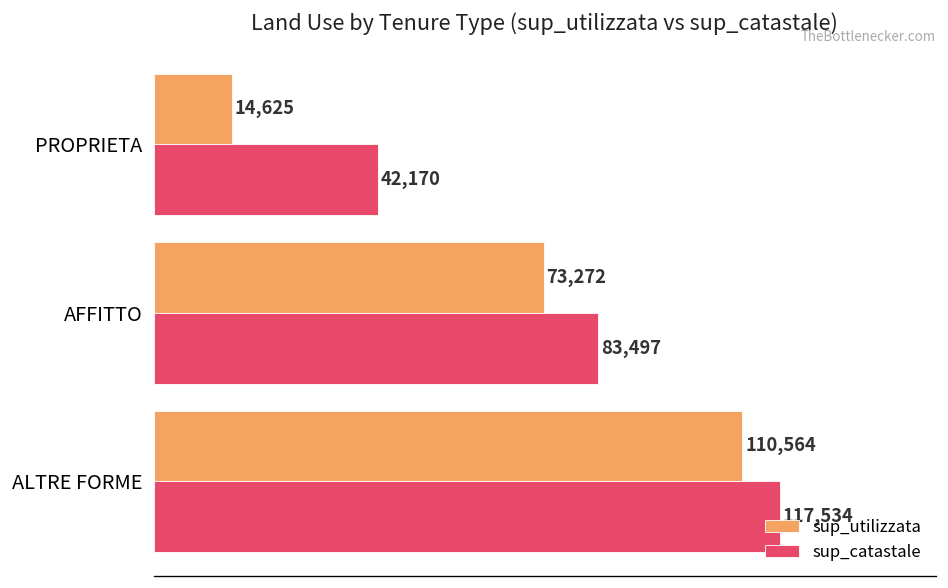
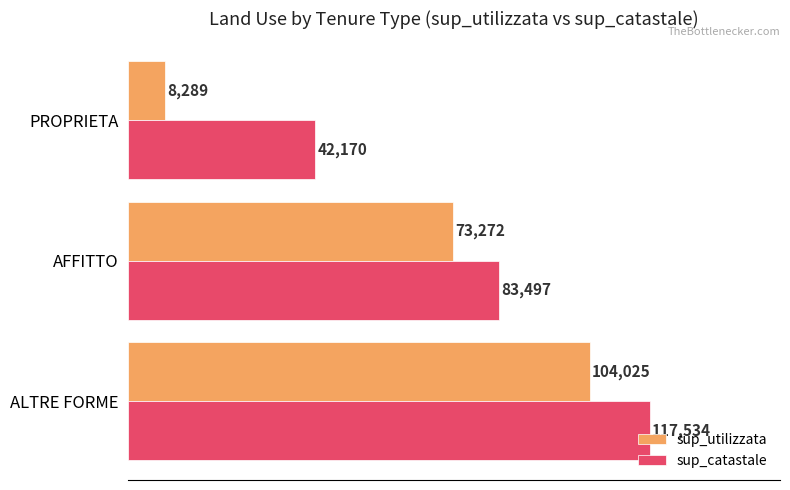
  {
    "sup_utilizzata": {
-     "PROPRIETA": "14,625",
+     "PROPRIETA": "8,289",
      "AFFITTO": "73,272",
-     "ALTRE FORME": "110,564"
+     "ALTRE FORME": "104,025"
    },
    "sup_catastale": {
      "PROPRIETA": "42,170",
      "AFFITTO": "83,497",
      "ALTRE FORME": "117,534"
    }
  }
